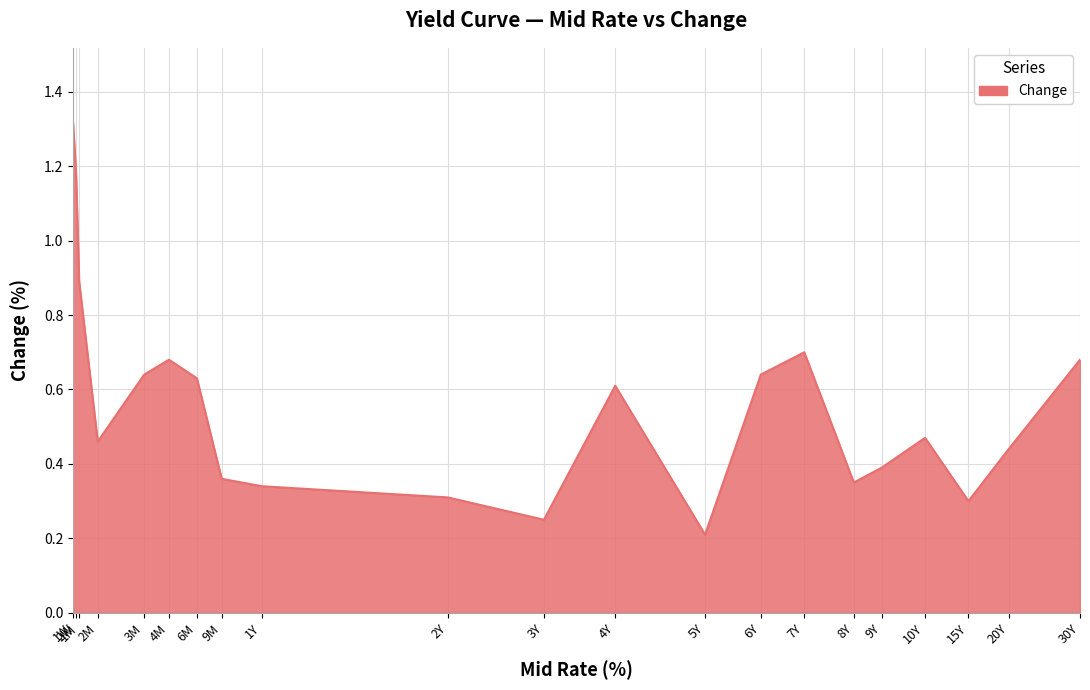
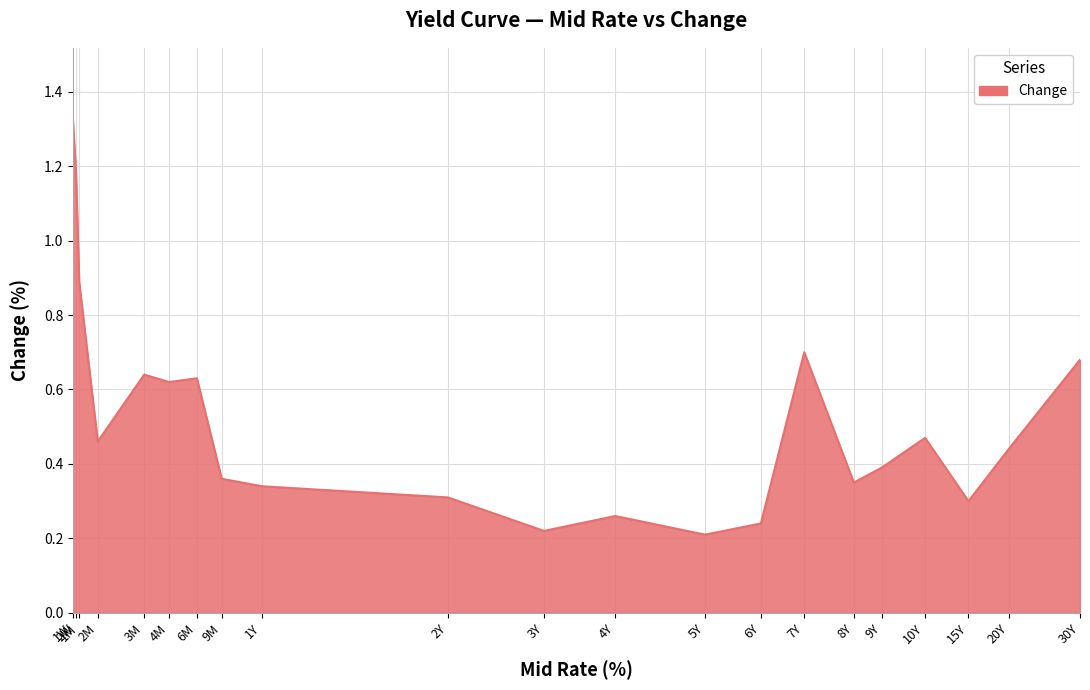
  {
    "1W": 1.32,
    "2W": 1.18,
    "1M": 0.89,
    "2M": 0.46,
    "3M": 0.64,
-   "4M": 0.68,
+   "4M": 0.62,
    "6M": 0.63,
    "9M": 0.36,
    "1Y": 0.34,
    "2Y": 0.31,
-   "3Y": 0.25,
-   "4Y": 0.61,
+   "3Y": 0.22,
+   "4Y": 0.26,
    "5Y": 0.21,
-   "6Y": 0.64,
+   "6Y": 0.24,
    "7Y": 0.70,
    "8Y": 0.35,
    "9Y": 0.39,
    "10Y": 0.47,
    "15Y": 0.30,
    "20Y": 0.44,
    "30Y": 0.68
  }
